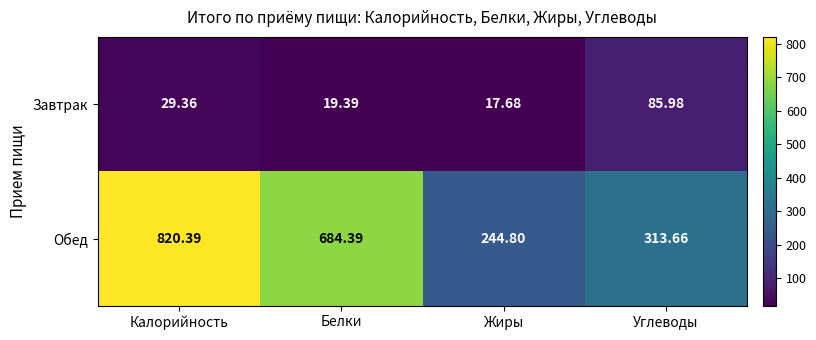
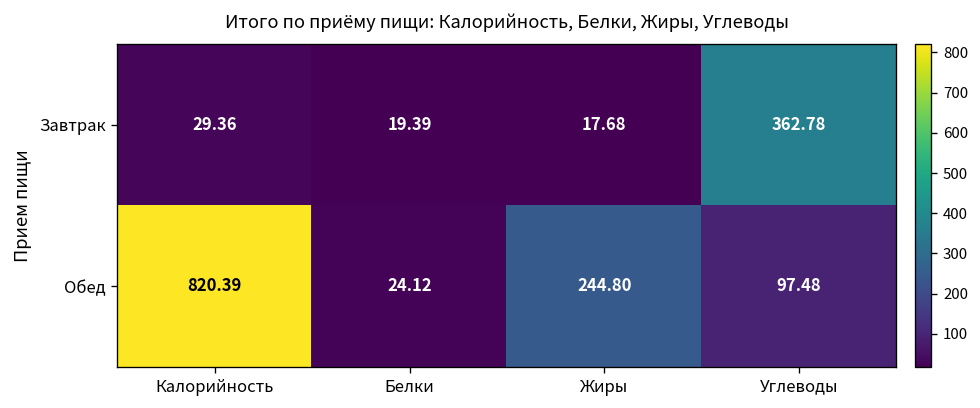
  {
    "Завтрак": {
      "Калорийность": 29.36,
      "Белки": 19.39,
      "Жиры": 17.68,
-     "Углеводы": 85.98
+     "Углеводы": 362.78
    },
    "Обед": {
      "Калорийность": 820.39,
-     "Белки": 684.39,
+     "Белки": 24.12,
      "Жиры": 244.80,
-     "Углеводы": 313.66
+     "Углеводы": 97.48
    }
  }
